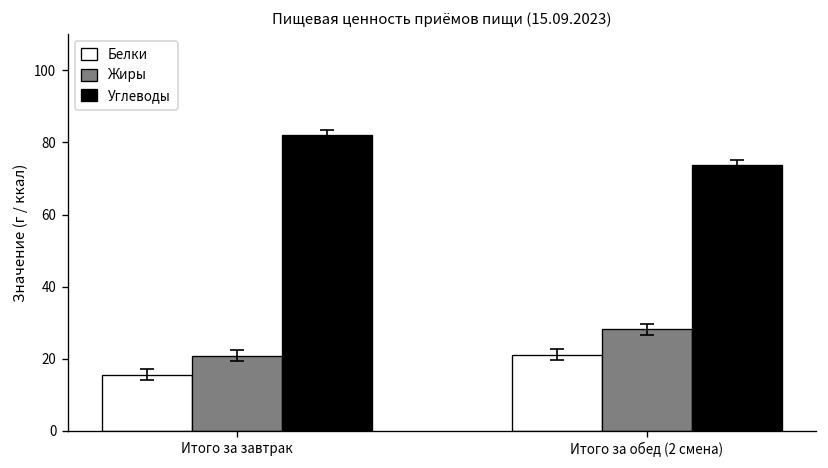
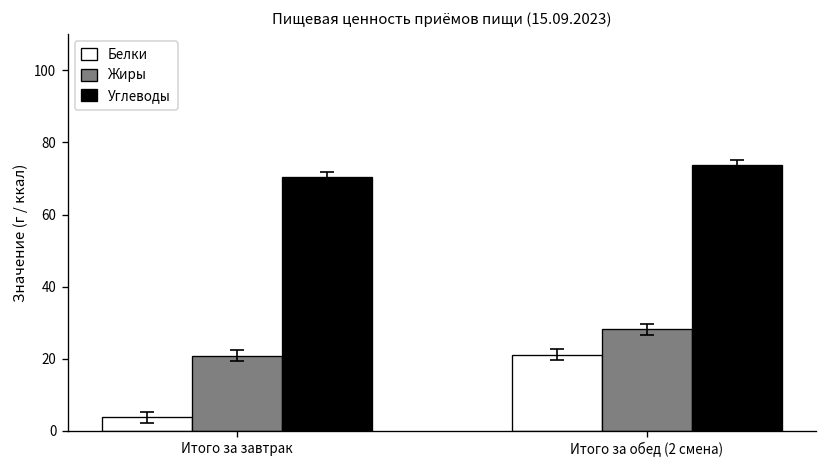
  {
    "Белки": {
-     "Итого за завтрак": 16,
+     "Итого за завтрак": 4,
      "Итого за обед (2 смена)": 21
    },
    "Жиры": {
      "Итого за завтрак": 21,
      "Итого за обед (2 смена)": 28
    },
    "Углеводы": {
-     "Итого за завтрак": 82,
+     "Итого за завтрак": 70,
      "Итого за обед (2 смена)": 74
    }
  }
